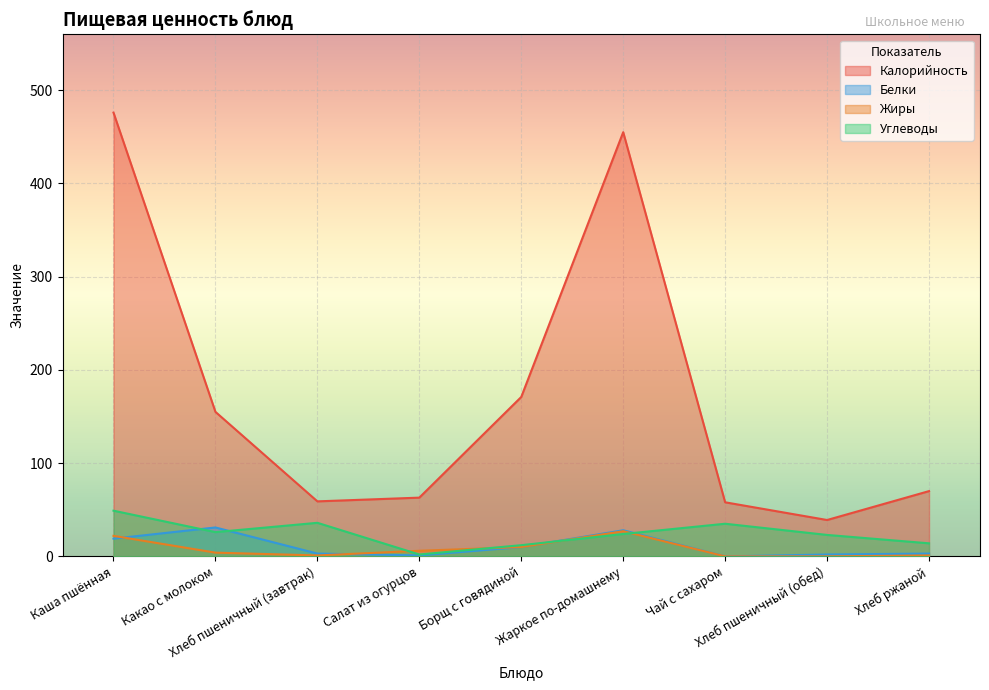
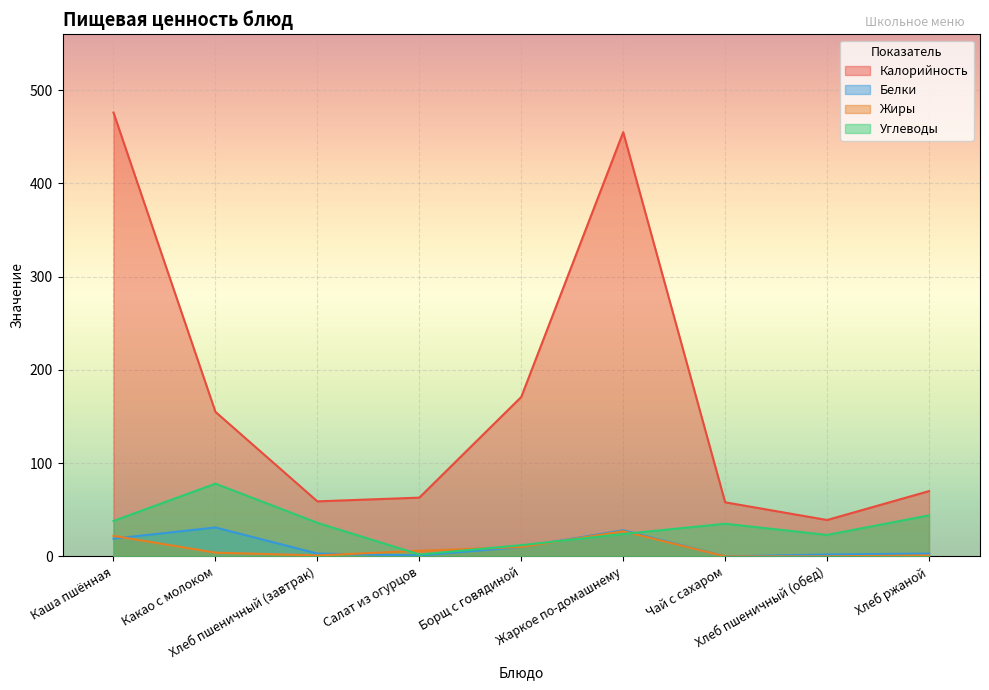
  {
    "Белки": {
      "Каша пшённая": 20,
      "Какао с молоком": 30
    },
    "Углеводы": {
-     "Каша пшённая": 50,
-     "Какао с молоком": 30,
+     "Каша пшённая": 40,
+     "Какао с молоком": 80,
      "Хлеб пшеничный (завтрак)": 40,
      "Жаркое по-домашнему": 20,
      "Чай с сахаром": 40,
      "Хлеб пшеничный (обед)": 20,
-     "Хлеб ржаной": 10
+     "Хлеб ржаной": 40
    }
  }
